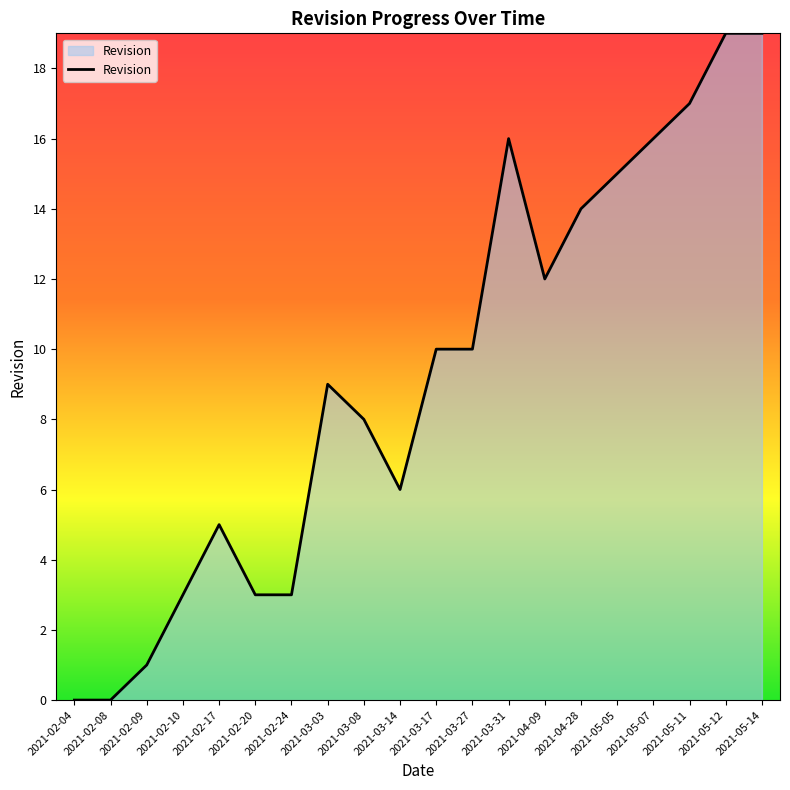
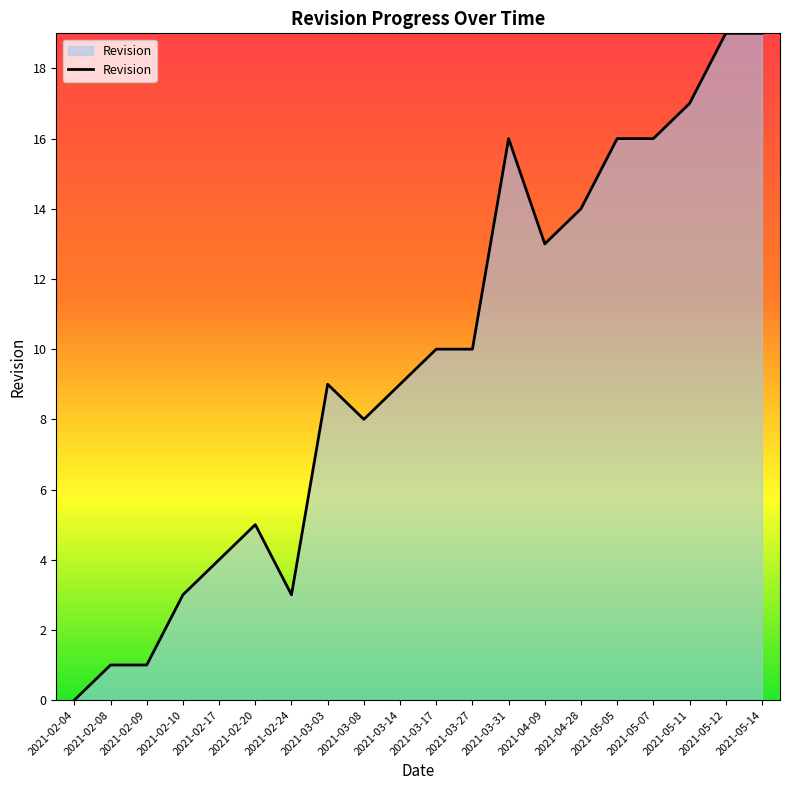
  {
    "2021-02-04": 0,
-   "2021-02-08": 0,
+   "2021-02-08": 1,
    "2021-02-09": 1,
    "2021-02-10": 3,
-   "2021-02-17": 5,
-   "2021-02-20": 3,
+   "2021-02-17": 4,
+   "2021-02-20": 5,
    "2021-02-24": 3,
    "2021-03-03": 9,
    "2021-03-08": 8,
-   "2021-03-14": 6,
+   "2021-03-14": 9,
    "2021-03-17": 10,
    "2021-03-27": 10,
    "2021-03-31": 16,
-   "2021-04-09": 12,
+   "2021-04-09": 13,
    "2021-04-28": 14,
-   "2021-05-05": 15,
+   "2021-05-05": 16,
    "2021-05-07": 16,
    "2021-05-11": 17,
    "2021-05-12": 19,
    "2021-05-14": 19
  }
